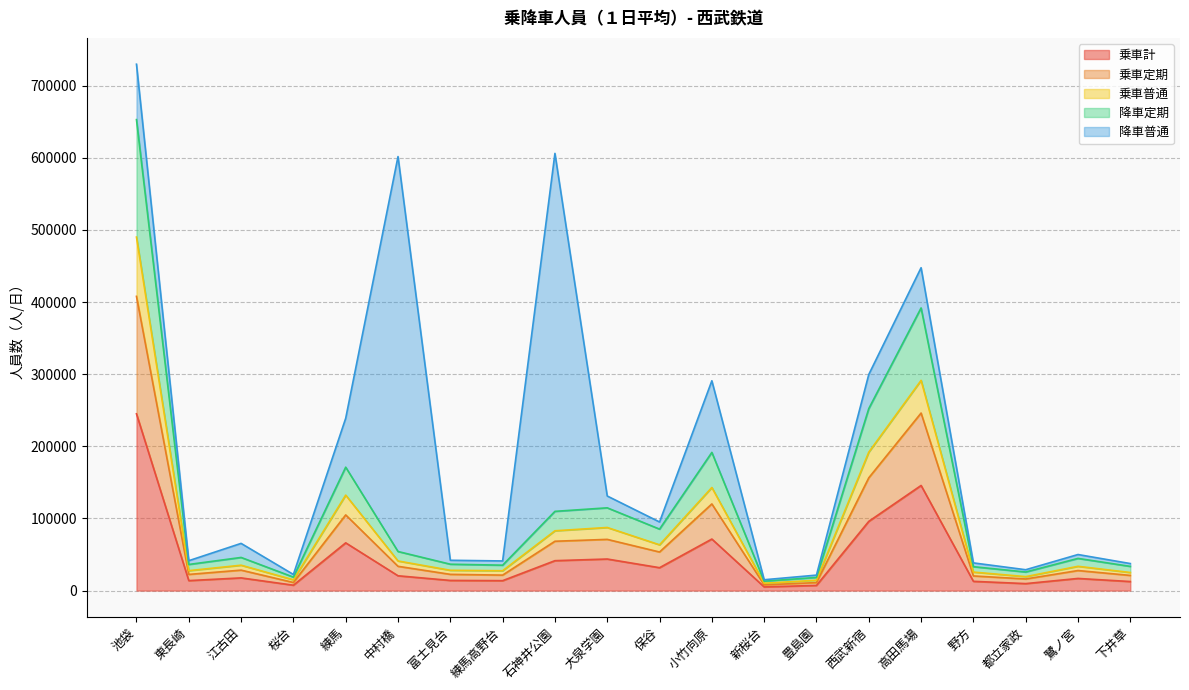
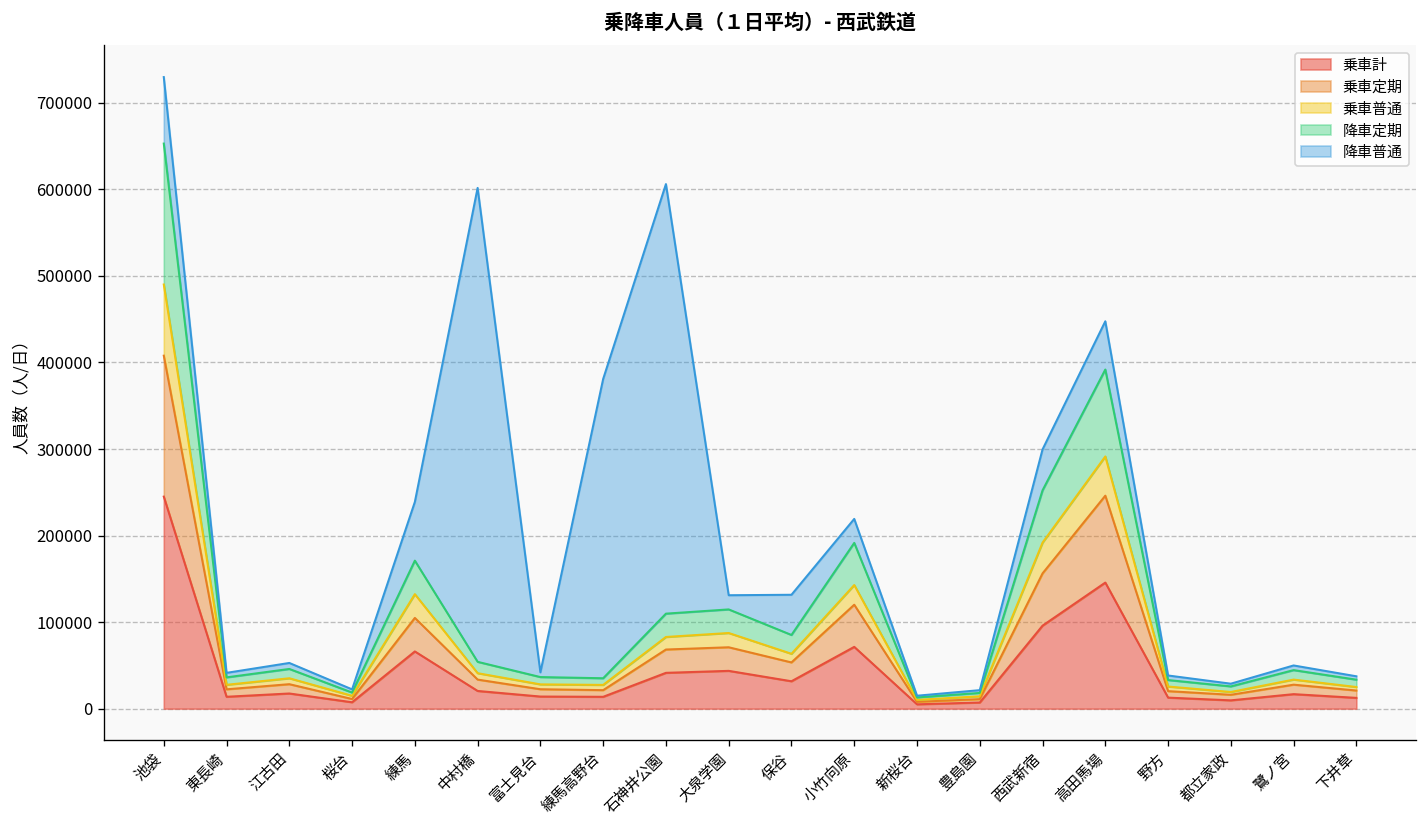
  {
    "降車定期": {
      "池袋": 160000,
      "東長崎": 10000,
      "江古田": 10000,
      "桜台": 0,
      "練馬": 40000,
      "中村橋": 10000,
      "富士見台": 10000,
      "練馬高野台": 10000,
      "石神井公園": 30000,
      "大泉学園": 30000,
      "保谷": 20000,
      "小竹向原": 50000,
      "西武新宿": 60000,
      "高田馬場": 100000,
      "野方": 10000,
      "鷺ノ宮": 10000,
      "下井草": 10000
    },
    "降車普通": {
      "池袋": 80000,
      "東長崎": 10000,
-     "江古田": 20000,
+     "江古田": 10000,
      "桜台": 0,
      "練馬": 70000,
      "中村橋": 550000,
      "富士見台": 10000,
-     "練馬高野台": 10000,
+     "練馬高野台": 350000,
      "石神井公園": 500000,
      "大泉学園": 20000,
-     "保谷": 10000,
-     "小竹向原": 100000,
+     "保谷": 50000,
+     "小竹向原": 30000,
      "西武新宿": 50000,
      "高田馬場": 60000,
      "野方": 10000,
      "鷺ノ宮": 10000,
      "下井草": 0
    }
  }
